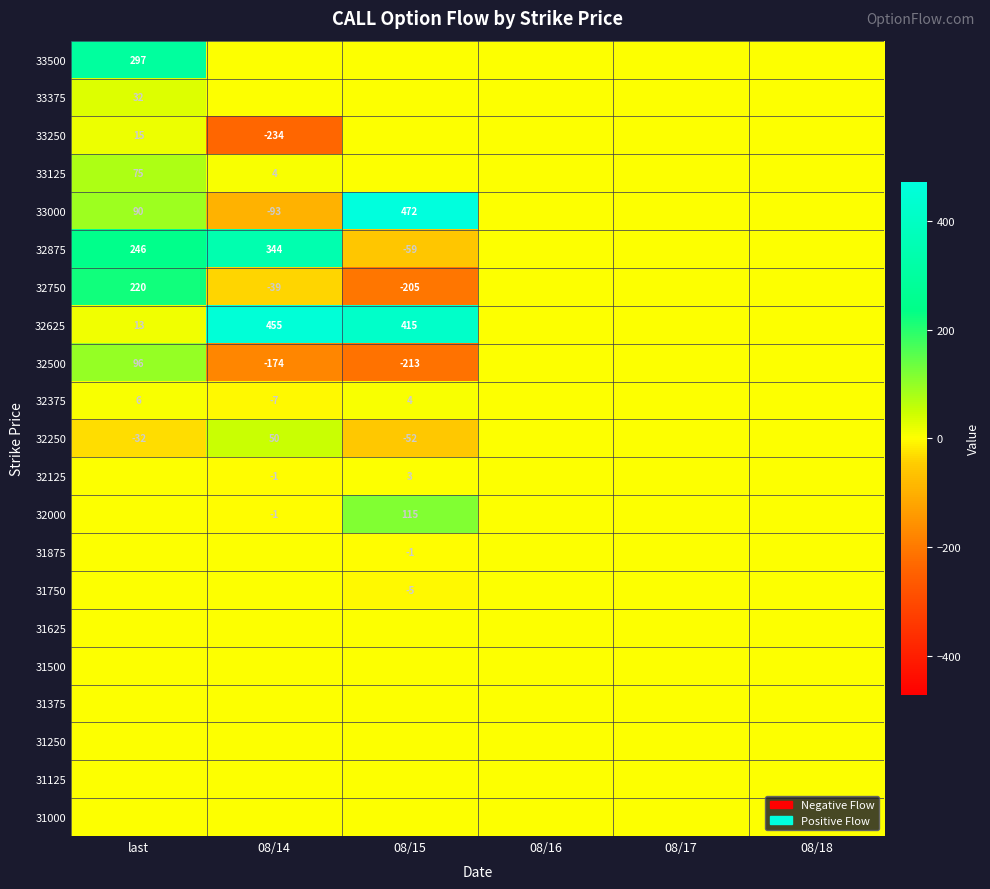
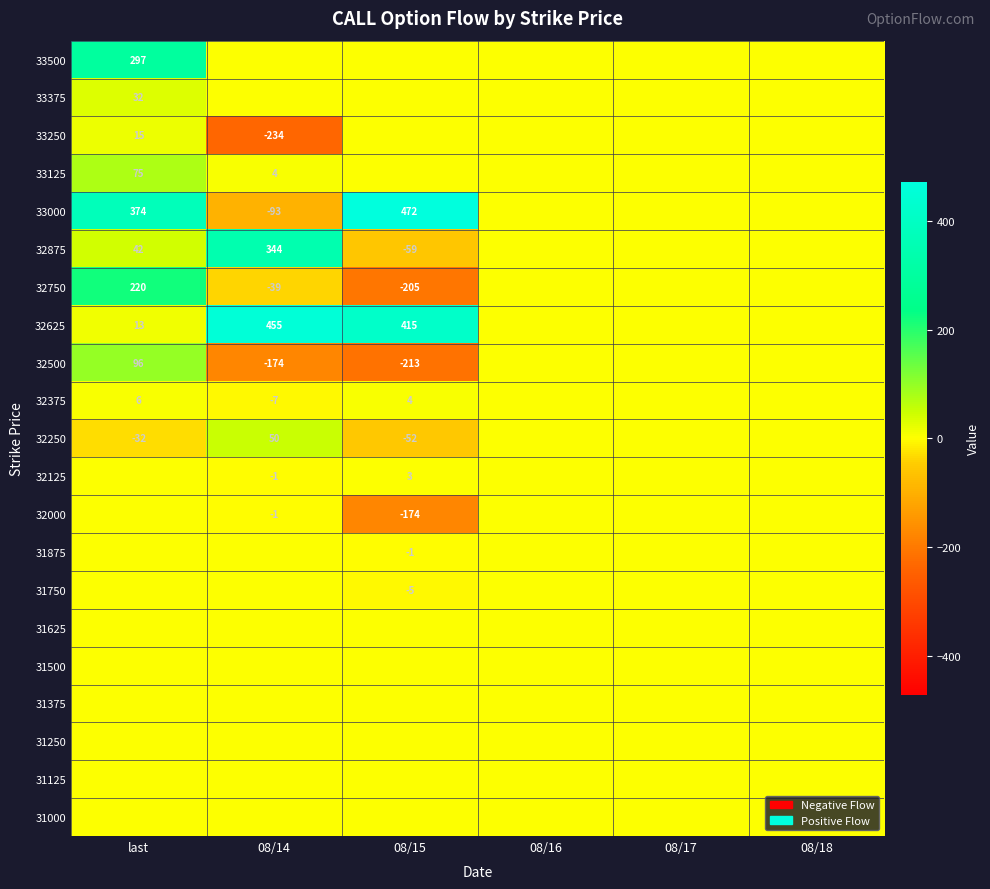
  {
    "33500": {
      "last": 297
    },
    "33375": {
      "last": 32
    },
    "33250": {
      "last": 15,
      "08/14": -234
    },
    "33125": {
      "last": 75,
      "08/14": 4
    },
    "33000": {
-     "last": 90,
+     "last": 374,
      "08/14": -93,
      "08/15": 472
    },
    "32875": {
-     "last": 246,
+     "last": 42,
      "08/14": 344,
      "08/15": -59
    },
    "32750": {
      "last": 220,
      "08/14": -39,
      "08/15": -205
    },
    "32625": {
      "last": 13,
      "08/14": 455,
      "08/15": 415
    },
    "32500": {
      "last": 96,
      "08/14": -174,
      "08/15": -213
    },
    "32375": {
      "last": 6,
      "08/14": -7,
      "08/15": 4
    },
    "32250": {
      "last": -32,
      "08/14": 50,
      "08/15": -52
    },
    "32125": {
      "08/14": -1,
      "08/15": 3
    },
    "32000": {
      "08/14": -1,
-     "08/15": 115
+     "08/15": -174
    },
    "31875": {
      "08/15": -1
    },
    "31750": {
      "08/15": -5
    }
  }
